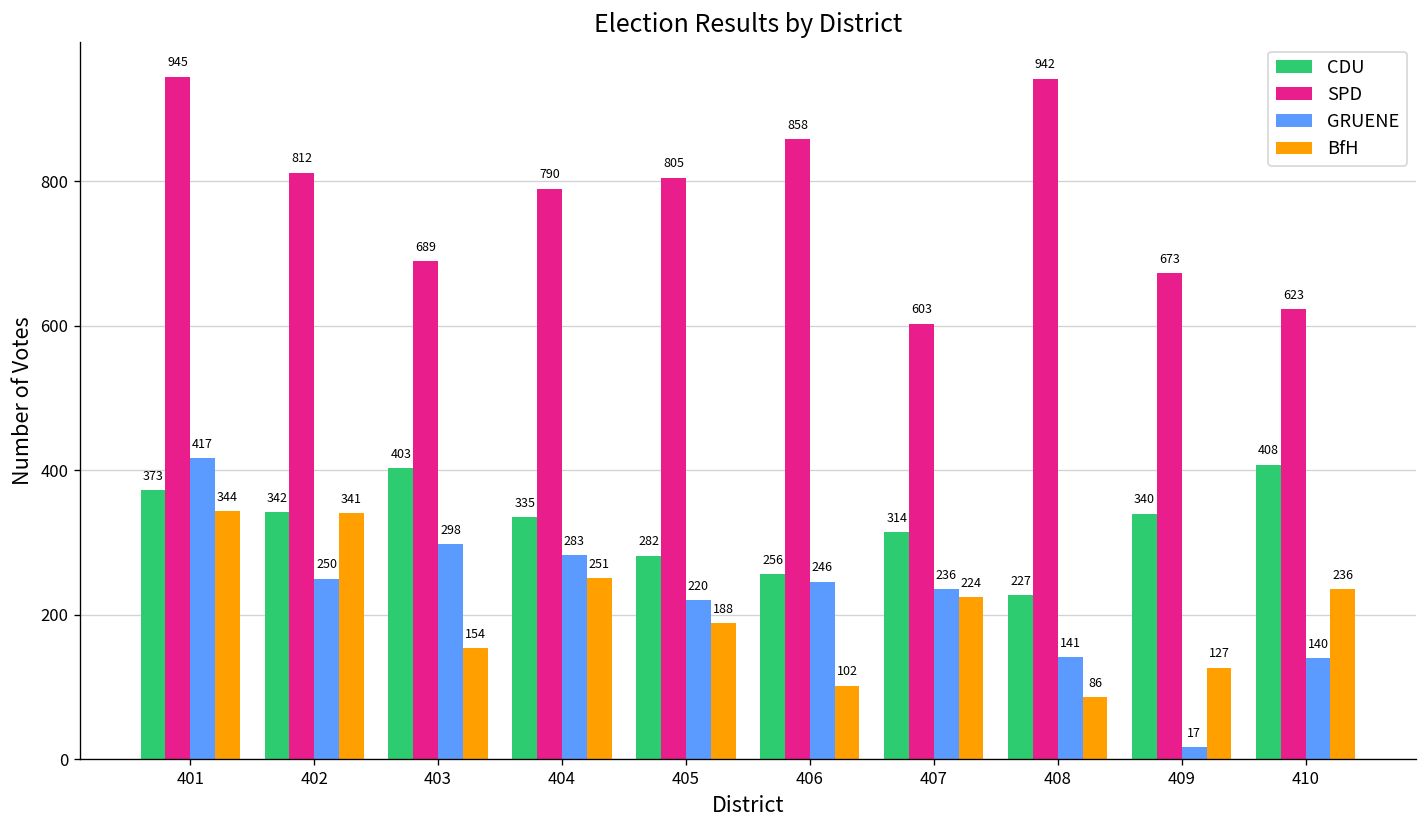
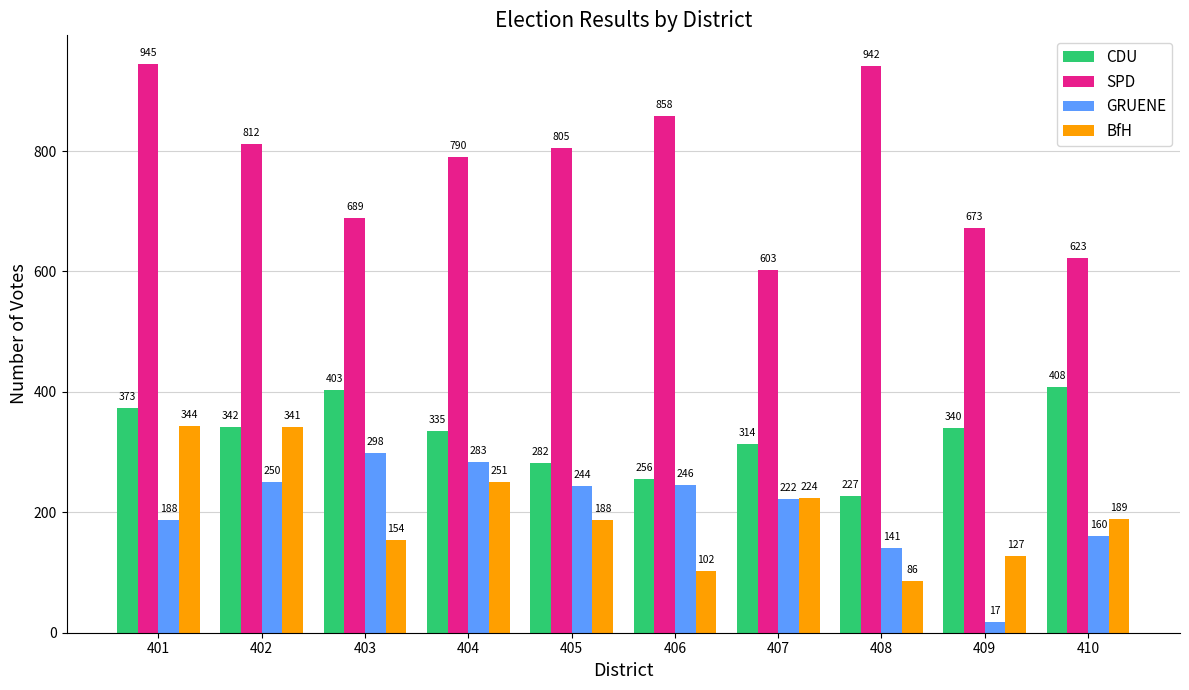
  {
    "CDU": {
      "401": 373,
      "402": 342,
      "403": 403,
      "404": 335,
      "405": 282,
      "406": 256,
      "407": 314,
      "408": 227,
      "409": 340,
      "410": 408
    },
    "SPD": {
      "401": 945,
      "402": 812,
      "403": 689,
      "404": 790,
      "405": 805,
      "406": 858,
      "407": 603,
      "408": 942,
      "409": 673,
      "410": 623
    },
    "GRUENE": {
-     "401": 417,
+     "401": 188,
      "402": 250,
      "403": 298,
      "404": 283,
-     "405": 220,
+     "405": 244,
      "406": 246,
-     "407": 236,
+     "407": 222,
      "408": 141,
      "409": 17,
-     "410": 140
+     "410": 160
    },
    "BfH": {
      "401": 344,
      "402": 341,
      "403": 154,
      "404": 251,
      "405": 188,
      "406": 102,
      "407": 224,
      "408": 86,
      "409": 127,
-     "410": 236
+     "410": 189
    }
  }
